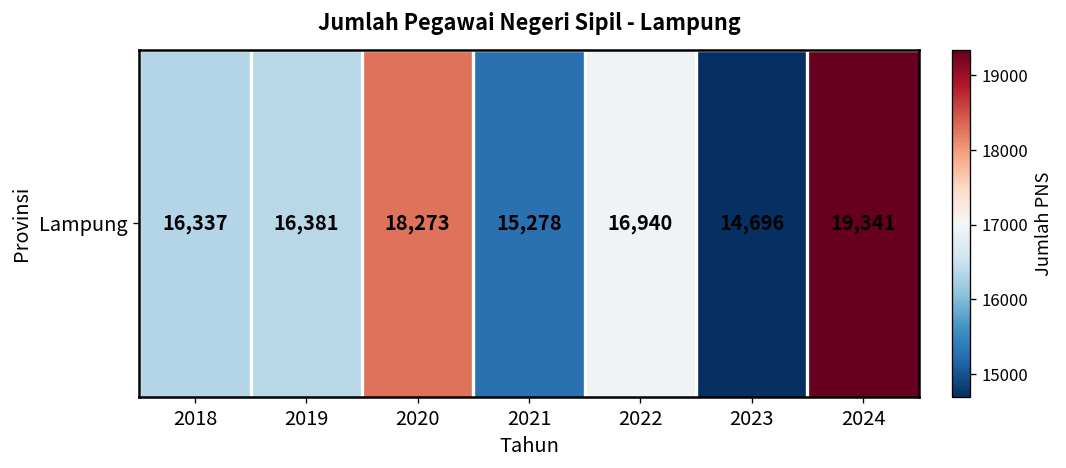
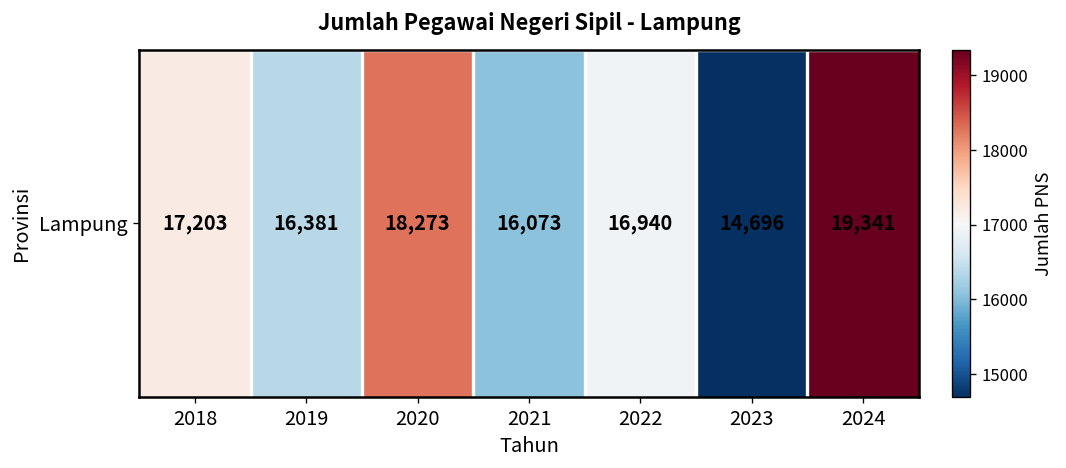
  {
    "Lampung": {
-     "2018": "16,337",
+     "2018": "17,203",
      "2019": "16,381",
      "2020": "18,273",
-     "2021": "15,278",
+     "2021": "16,073",
      "2022": "16,940",
      "2023": "14,696",
      "2024": "19,341"
    }
  }
